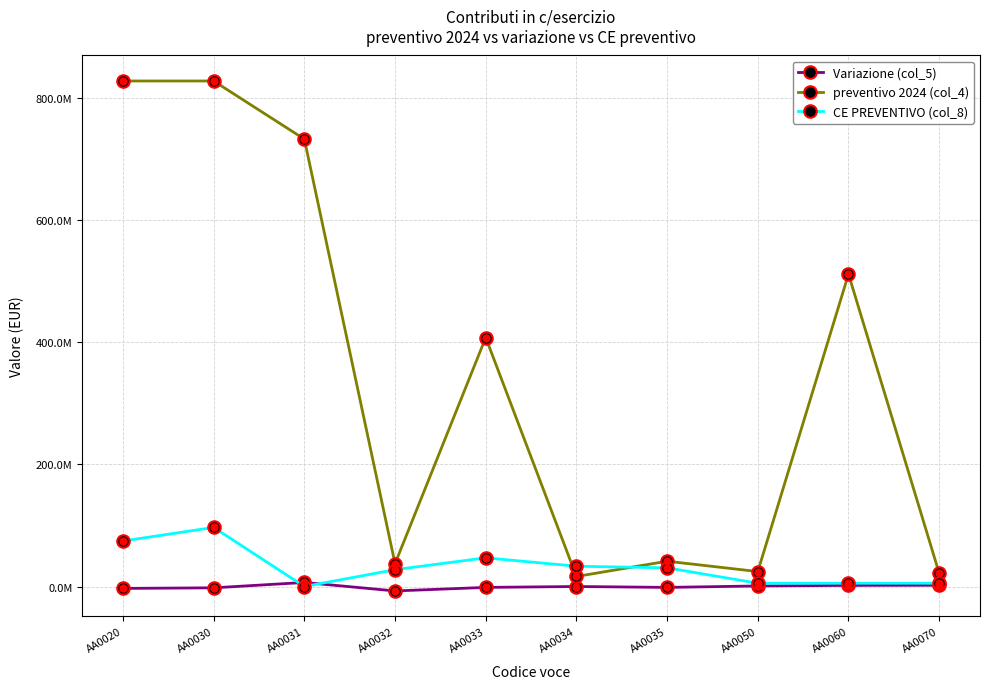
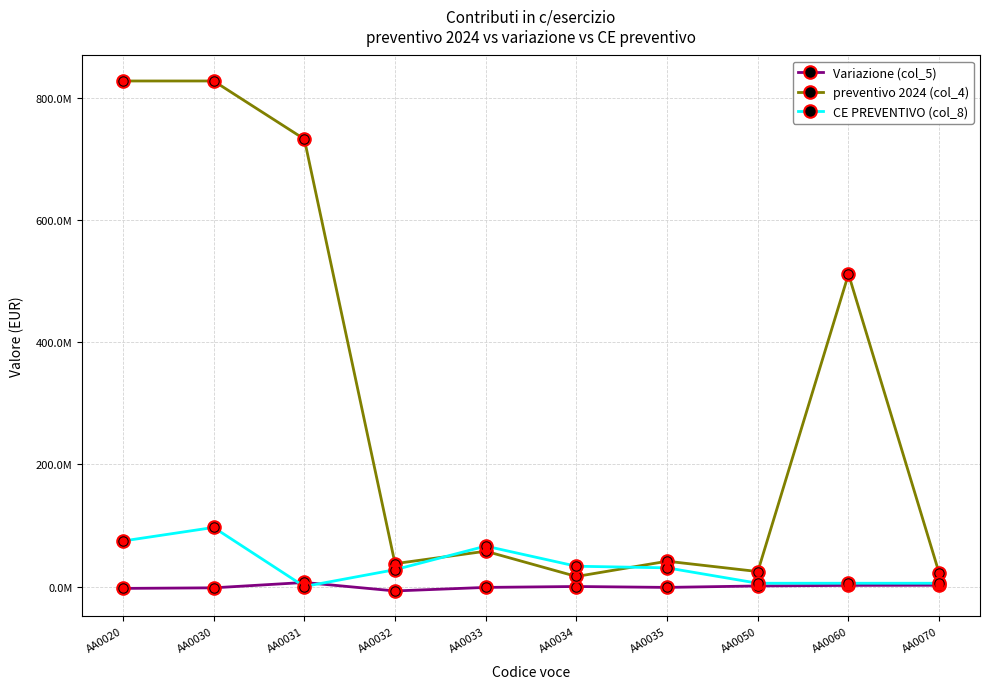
  {
    "Variazione (col_5)": {
      "AA0020": 0,
      "AA0030": 0,
      "AA0031": 10000000,
      "AA0032": -10000000,
      "AA0033": 0,
      "AA0034": 0,
      "AA0035": 0,
      "AA0050": 0
    },
    "preventivo 2024 (col_4)": {
      "AA0020": 830000000,
      "AA0030": 830000000,
      "AA0031": 730000000,
      "AA0032": 40000000,
-     "AA0033": 410000000,
+     "AA0033": 60000000,
      "AA0034": 20000000,
      "AA0035": 40000000,
      "AA0050": 20000000,
      "AA0060": 510000000,
      "AA0070": 20000000
    },
    "CE PREVENTIVO (col_8)": {
      "AA0020": 70000000,
      "AA0030": 100000000,
      "AA0031": 0,
      "AA0032": 30000000,
-     "AA0033": 50000000,
+     "AA0033": 70000000,
      "AA0034": 30000000,
      "AA0035": 30000000,
      "AA0050": 10000000
    }
  }
